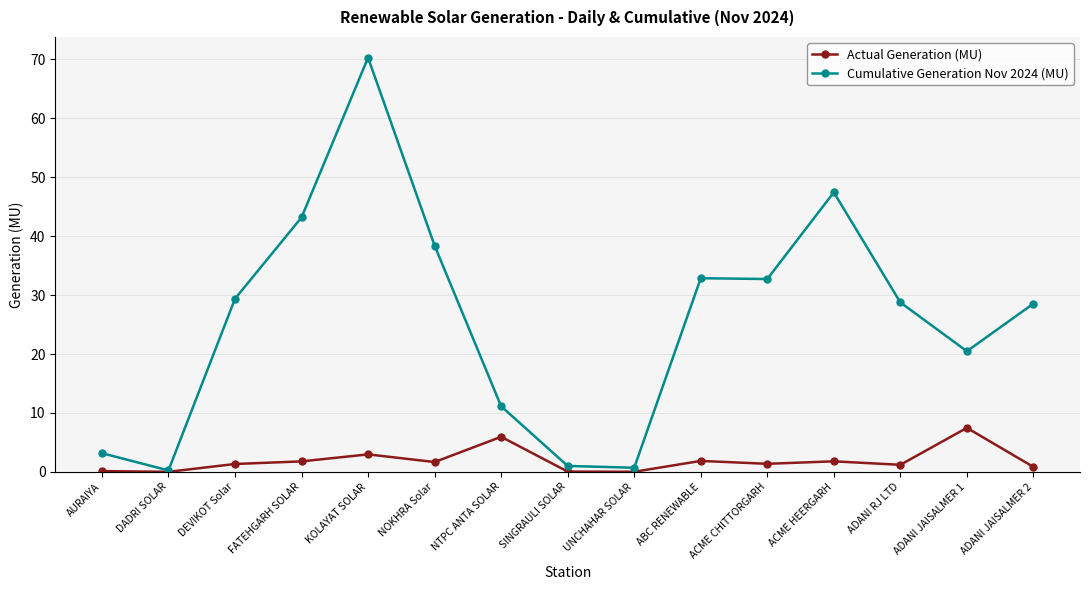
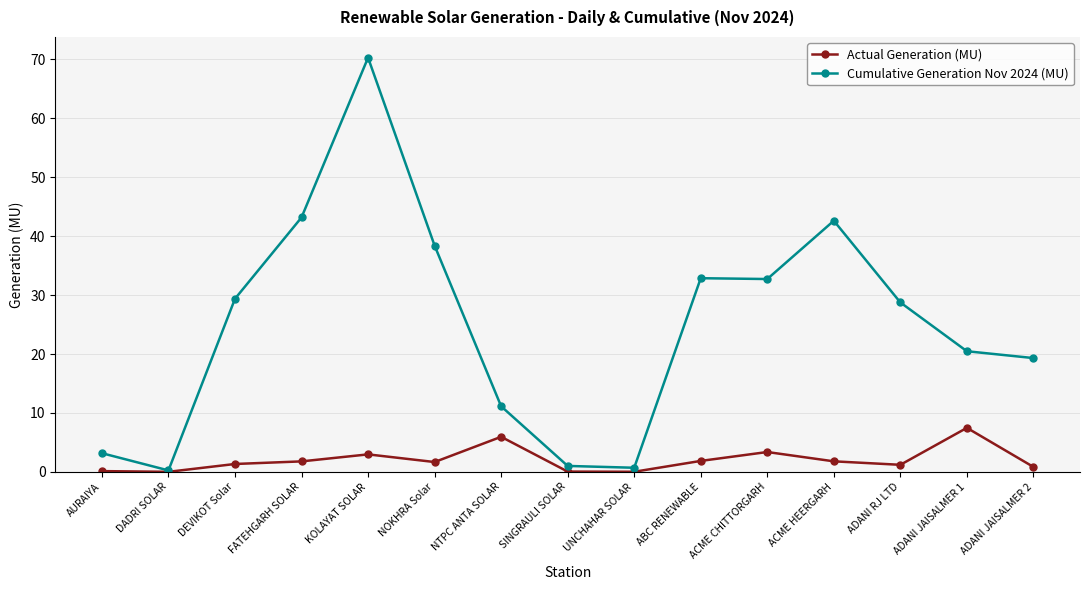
  {
    "Actual Generation (MU)": {
      "AURAIYA": 0,
      "DEVIKOT Solar": 1,
      "FATEHGARH SOLAR": 2,
      "KOLAYAT SOLAR": 3,
      "NOKHRA Solar": 2,
      "NTPC ANTA SOLAR": 6,
      "SINGRAULI SOLAR": 0,
      "UNCHAHAR SOLAR": 0,
      "ABC RENEWABLE": 2,
-     "ACME CHITTORGARH": 1,
+     "ACME CHITTORGARH": 3,
      "ACME HEERGARH": 2,
      "ADANI RJ LTD": 1,
      "ADANI JAISALMER 1": 7,
      "ADANI JAISALMER 2": 1
    },
    "Cumulative Generation Nov 2024 (MU)": {
      "AURAIYA": 3,
      "DEVIKOT Solar": 29,
      "FATEHGARH SOLAR": 43,
      "KOLAYAT SOLAR": 70,
      "NOKHRA Solar": 38,
      "NTPC ANTA SOLAR": 11,
      "SINGRAULI SOLAR": 1,
      "UNCHAHAR SOLAR": 1,
      "ABC RENEWABLE": 33,
      "ACME CHITTORGARH": 33,
-     "ACME HEERGARH": 47,
+     "ACME HEERGARH": 43,
      "ADANI RJ LTD": 29,
      "ADANI JAISALMER 1": 20,
-     "ADANI JAISALMER 2": 29
+     "ADANI JAISALMER 2": 19
    }
  }
